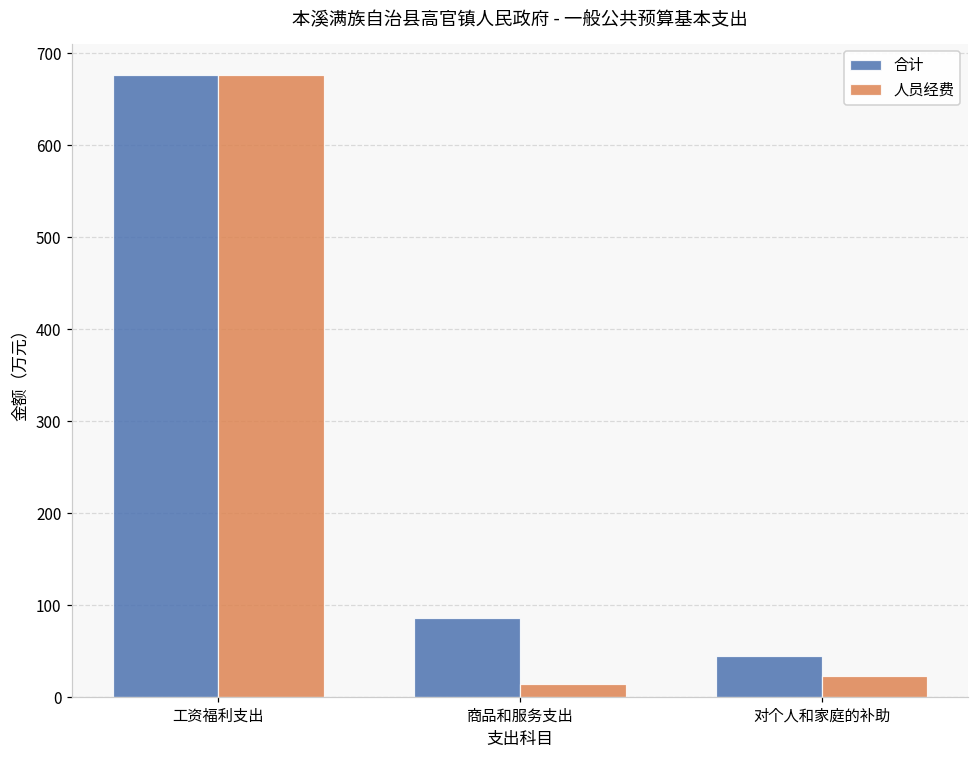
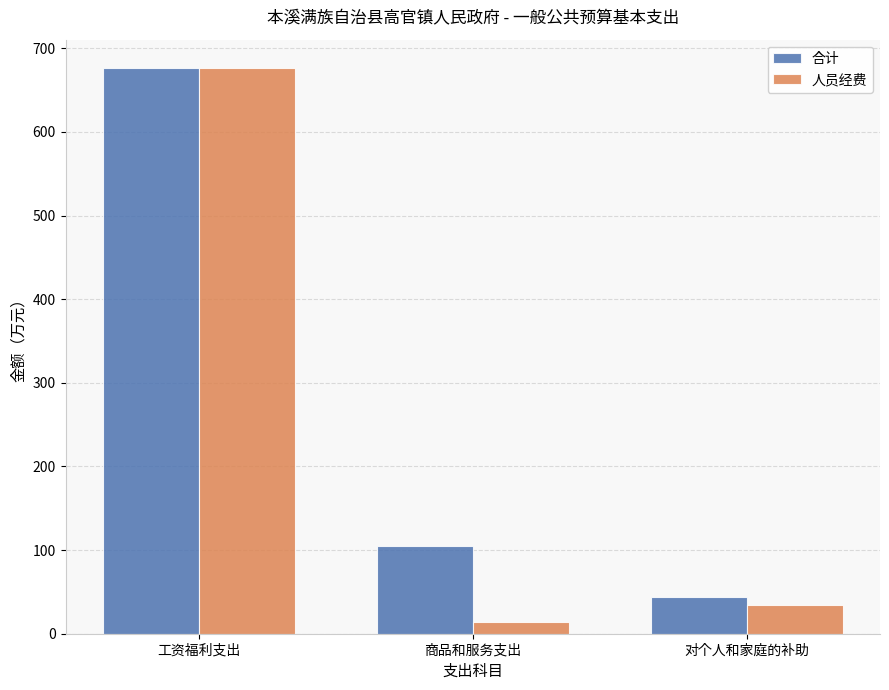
  {
    "合计": {
      "工资福利支出": 680,
-     "商品和服务支出": 90,
+     "商品和服务支出": 110,
      "对个人和家庭的补助": 40
    },
    "人员经费": {
      "工资福利支出": 680,
      "商品和服务支出": 10,
-     "对个人和家庭的补助": 20
+     "对个人和家庭的补助": 30
    }
  }
